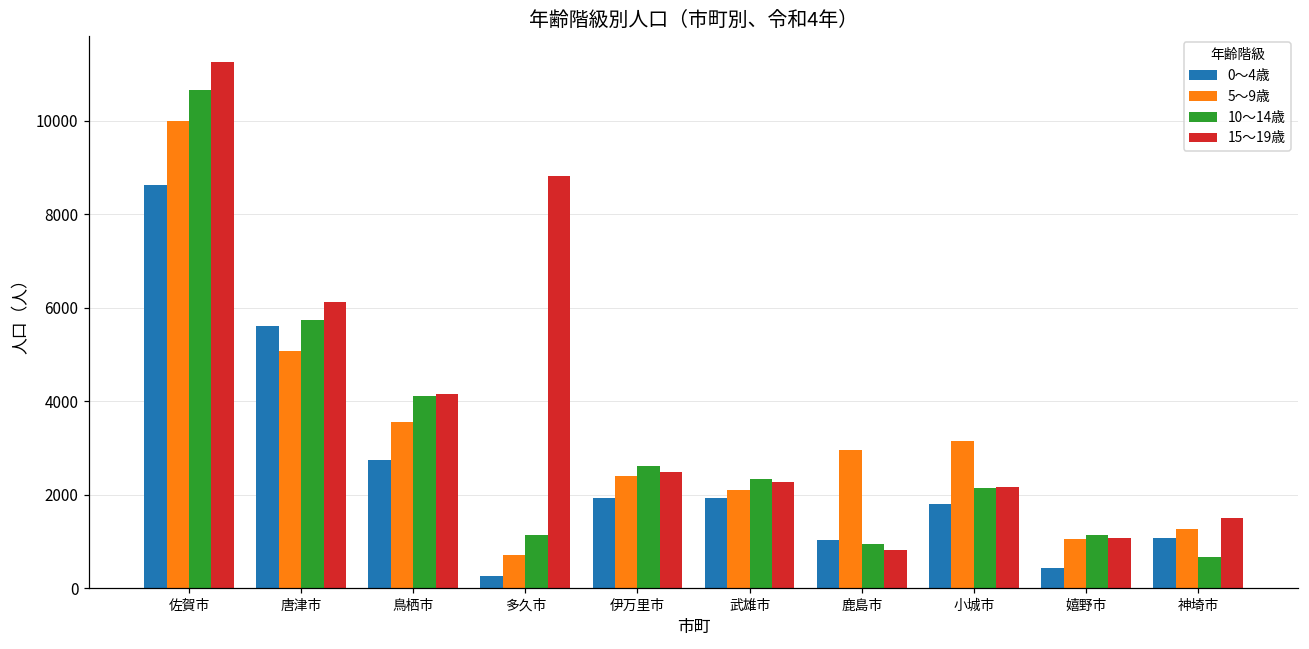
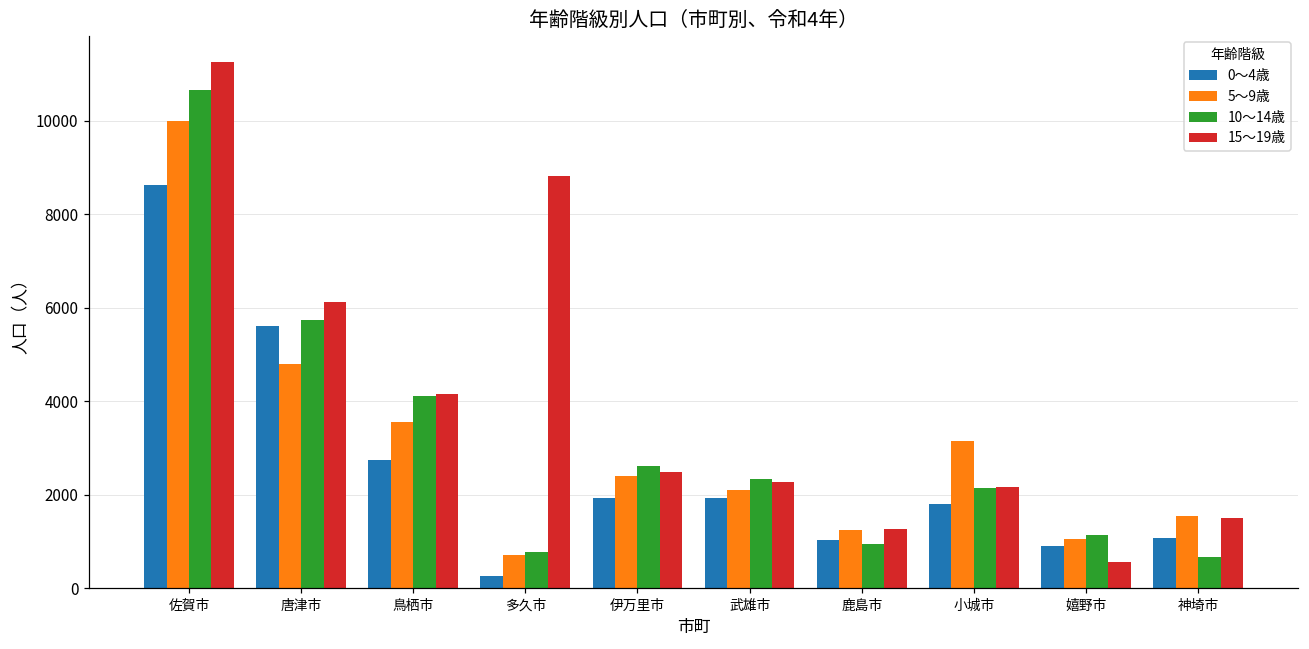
  {
    "0～4歳": {
      "佐賀市": 8600,
      "唐津市": 5600,
      "鳥栖市": 2700,
      "多久市": 300,
      "伊万里市": 1900,
      "武雄市": 1900,
      "鹿島市": 1000,
      "小城市": 1800,
-     "嬉野市": 400,
+     "嬉野市": 900,
      "神埼市": 1100
    },
    "5～9歳": {
      "佐賀市": 10000,
-     "唐津市": 5100,
+     "唐津市": 4800,
      "鳥栖市": 3600,
      "多久市": 700,
      "伊万里市": 2400,
      "武雄市": 2100,
-     "鹿島市": 3000,
+     "鹿島市": 1200,
      "小城市": 3100,
      "嬉野市": 1100,
-     "神埼市": 1300
+     "神埼市": 1500
    },
    "10～14歳": {
      "佐賀市": 10700,
      "唐津市": 5700,
      "鳥栖市": 4100,
-     "多久市": 1100,
+     "多久市": 800,
      "伊万里市": 2600,
      "武雄市": 2300,
      "鹿島市": 1000,
      "小城市": 2200,
      "嬉野市": 1100,
      "神埼市": 700
    },
    "15～19歳": {
      "佐賀市": 11300,
      "唐津市": 6100,
      "鳥栖市": 4200,
      "多久市": 8800,
      "伊万里市": 2500,
      "武雄市": 2300,
-     "鹿島市": 800,
+     "鹿島市": 1300,
      "小城市": 2200,
-     "嬉野市": 1100,
+     "嬉野市": 600,
      "神埼市": 1500
    }
  }
